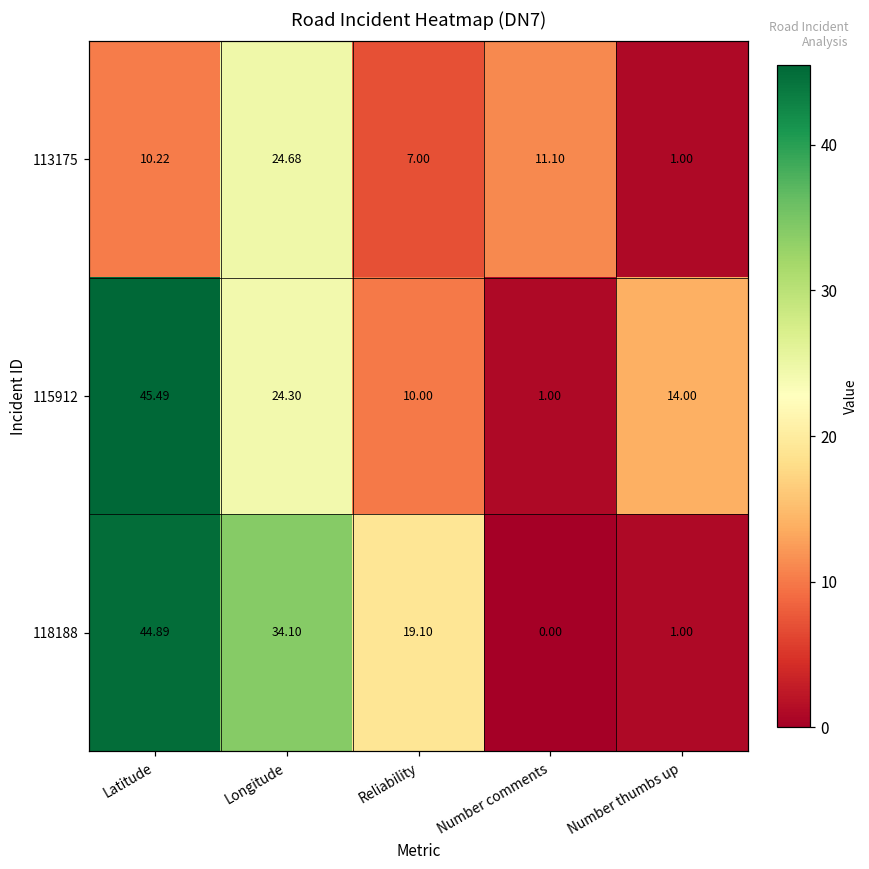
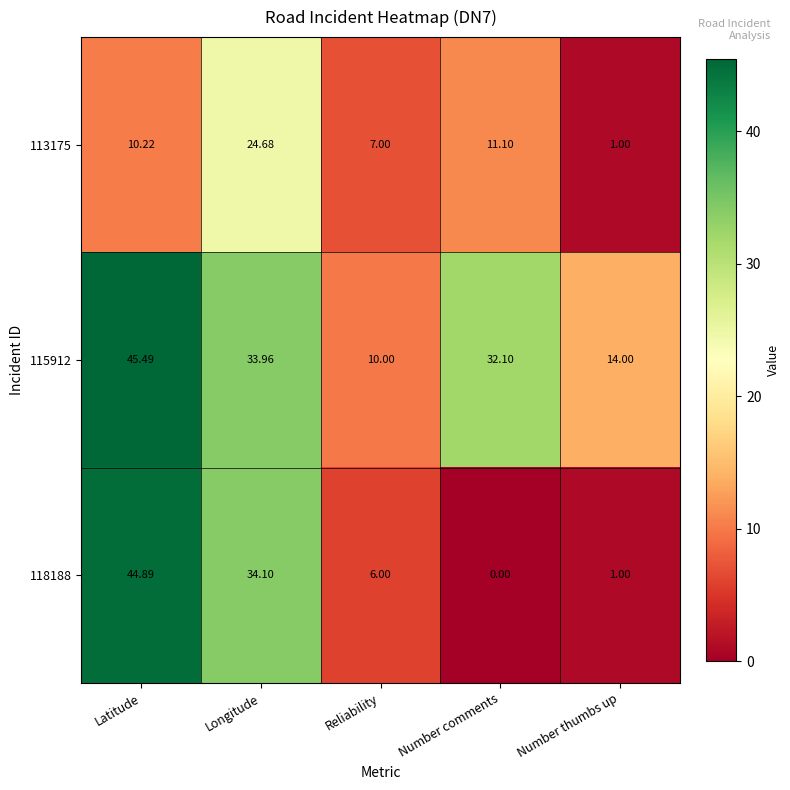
  {
    "113175": {
      "Latitude": 10.22,
      "Longitude": 24.68,
      "Reliability": 7.00,
      "Number comments": 11.10,
      "Number thumbs up": 1.00
    },
    "115912": {
      "Latitude": 45.49,
-     "Longitude": 24.30,
+     "Longitude": 33.96,
      "Reliability": 10.00,
-     "Number comments": 1.00,
+     "Number comments": 32.10,
      "Number thumbs up": 14.00
    },
    "118188": {
      "Latitude": 44.89,
      "Longitude": 34.10,
-     "Reliability": 19.10,
+     "Reliability": 6.00,
      "Number comments": 0.00,
      "Number thumbs up": 1.00
    }
  }
